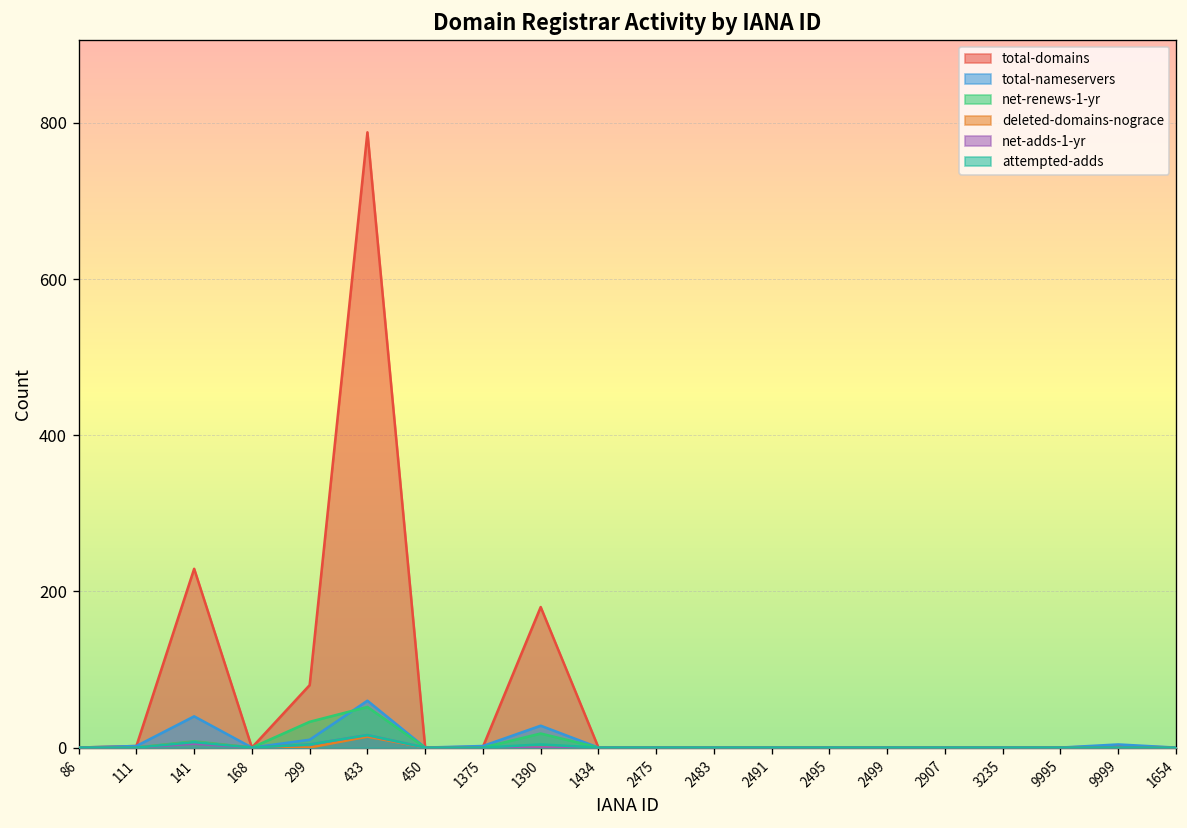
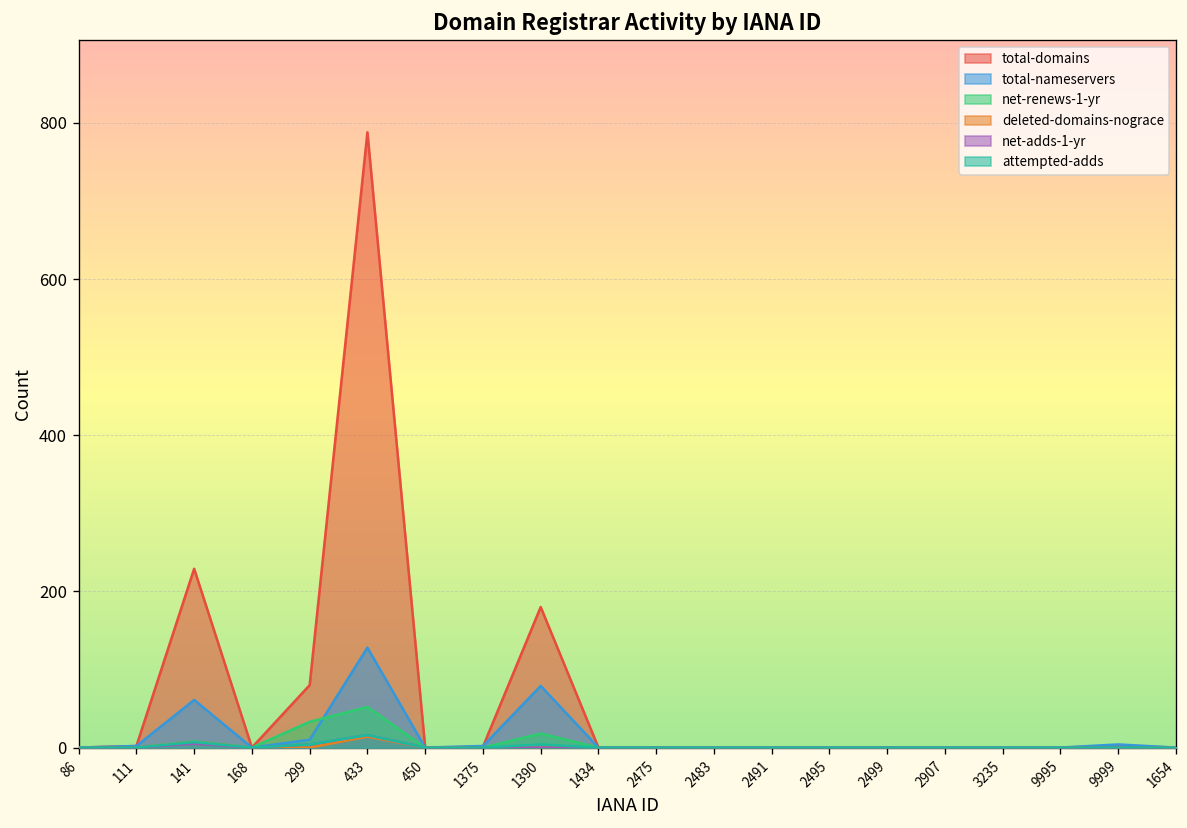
  {
    "total-nameservers": {
-     "141": 40,
+     "141": 60,
      "299": 10,
-     "433": 60,
-     "1390": 30
+     "433": 130,
+     "1390": 80
    }
  }
